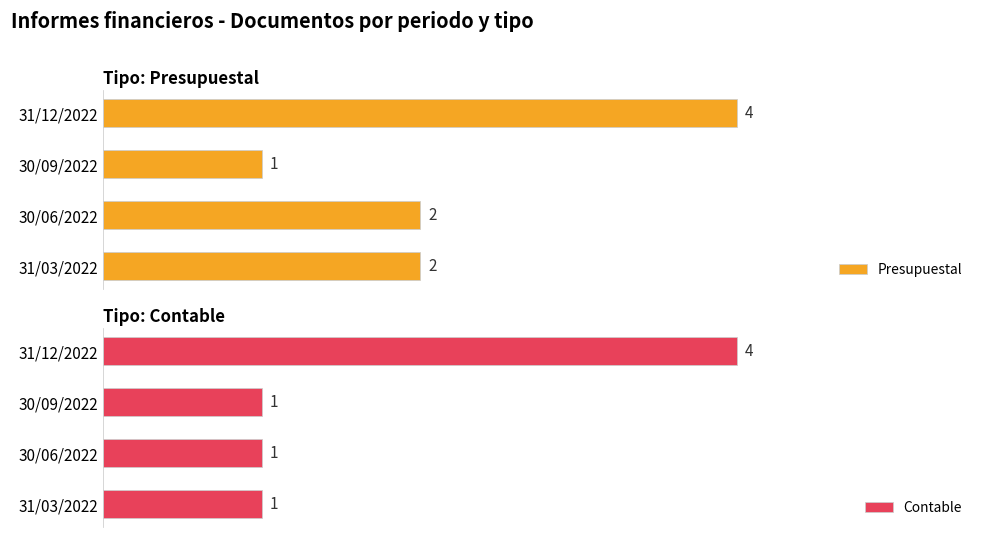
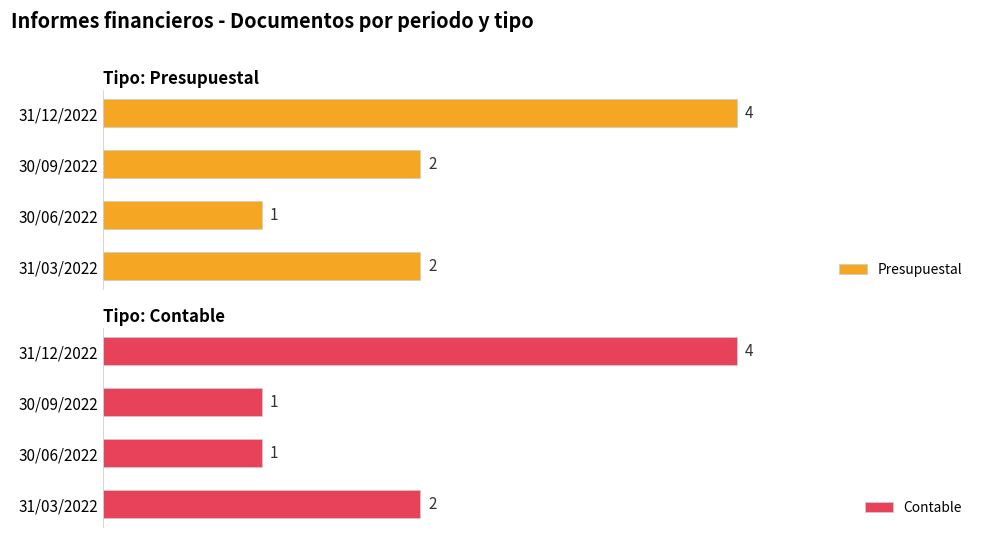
  {
    "Tipo: Presupuestal": {
      "31/12/2022": 4,
-     "30/09/2022": 1,
-     "30/06/2022": 2,
+     "30/09/2022": 2,
+     "30/06/2022": 1,
      "31/03/2022": 2
    },
    "Tipo: Contable": {
      "31/12/2022": 4,
      "30/09/2022": 1,
      "30/06/2022": 1,
-     "31/03/2022": 1
+     "31/03/2022": 2
    }
  }
